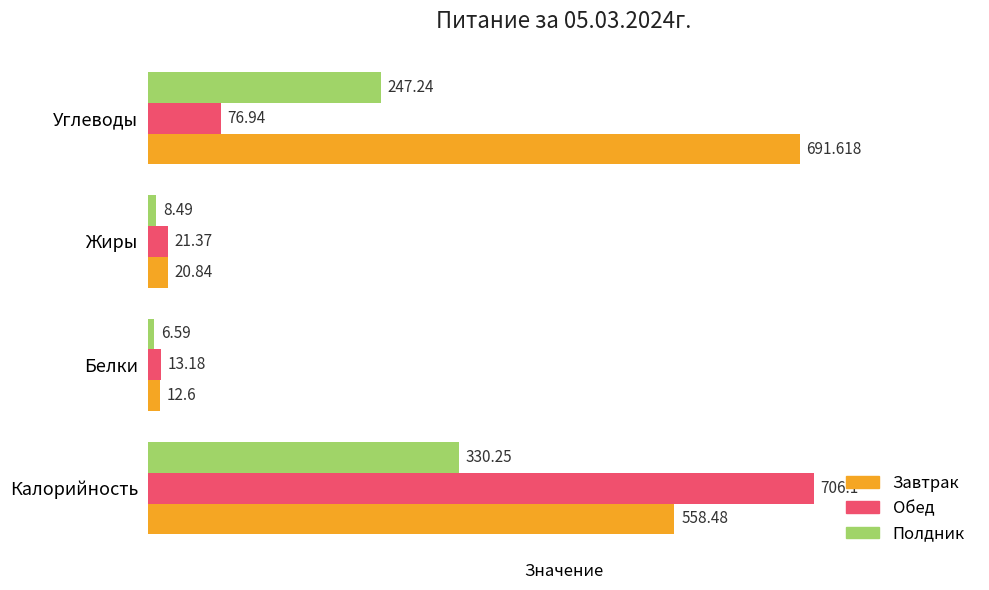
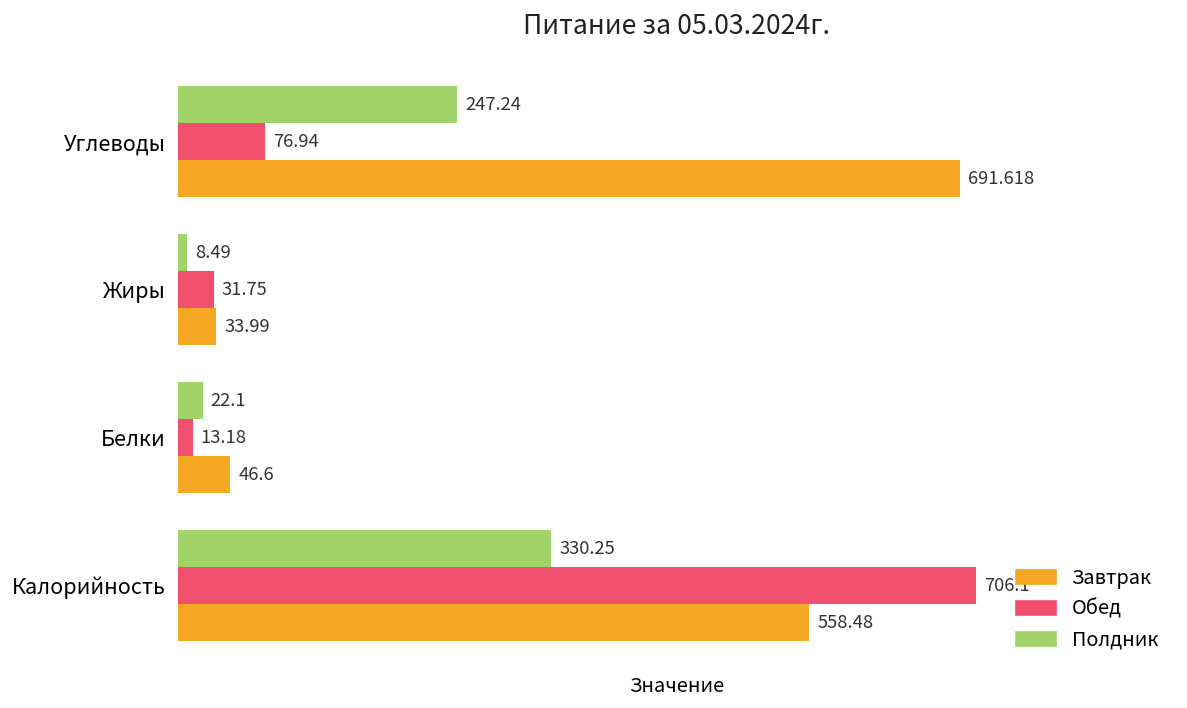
  {
    "Завтрак": {
      "Углеводы": 691.618,
-     "Жиры": 20.84,
-     "Белки": 12.6,
+     "Жиры": 33.99,
+     "Белки": 46.6,
      "Калорийность": 558.48
    },
    "Обед": {
      "Углеводы": 76.94,
-     "Жиры": 21.37,
+     "Жиры": 31.75,
      "Белки": 13.18,
      "Калорийность": 706.1
    },
    "Полдник": {
      "Углеводы": 247.24,
      "Жиры": 8.49,
-     "Белки": 6.59,
+     "Белки": 22.1,
      "Калорийность": 330.25
    }
  }
